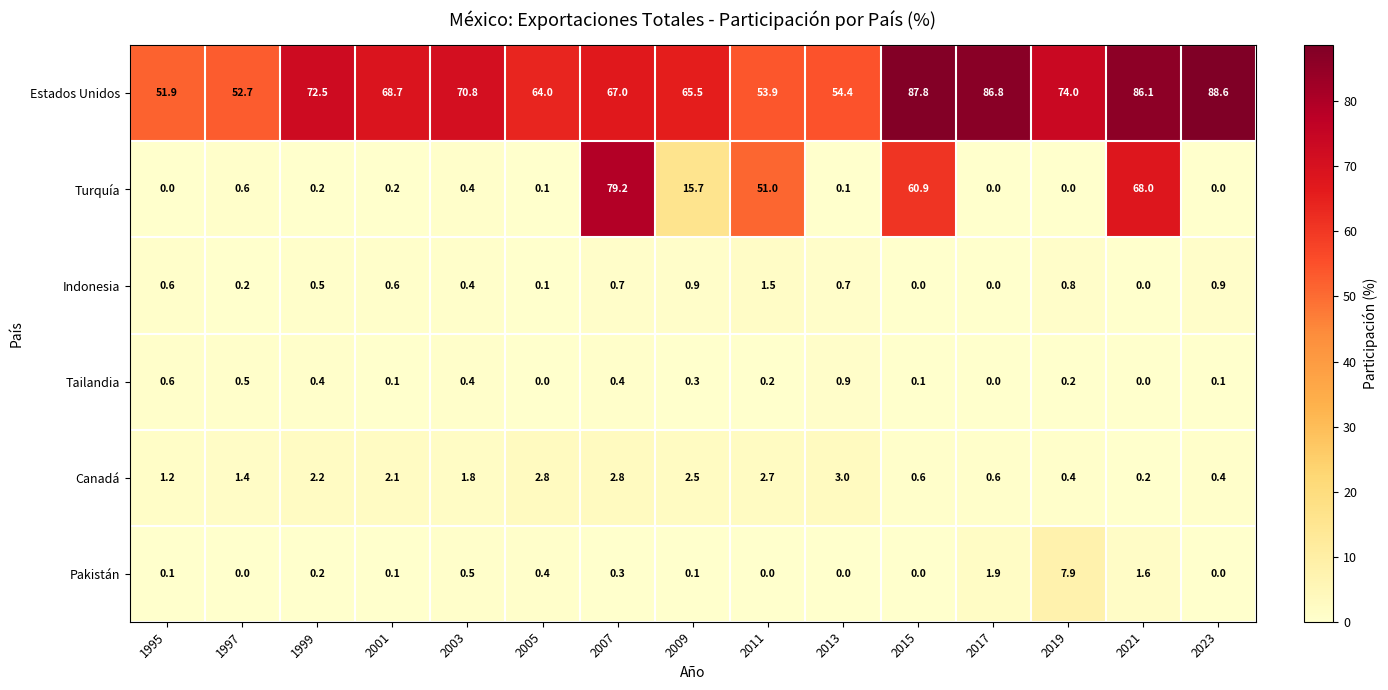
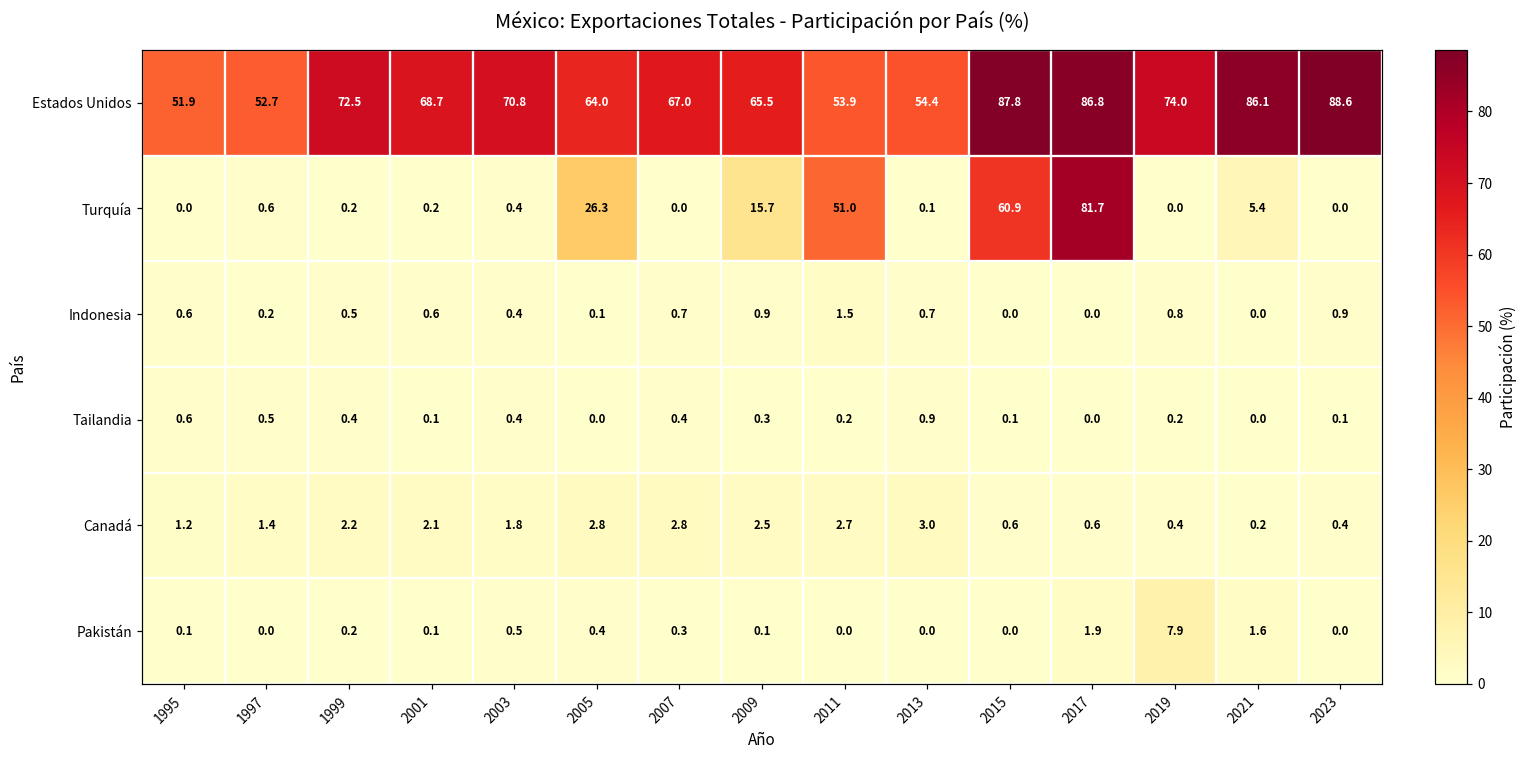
  {
    "Estados Unidos": {
      "1995": 51.9,
      "1997": 52.7,
      "1999": 72.5,
      "2001": 68.7,
      "2003": 70.8,
      "2005": 64.0,
      "2007": 67.0,
      "2009": 65.5,
      "2011": 53.9,
      "2013": 54.4,
      "2015": 87.8,
      "2017": 86.8,
      "2019": 74.0,
      "2021": 86.1,
      "2023": 88.6
    },
    "Turquía": {
      "1995": 0.0,
      "1997": 0.6,
      "1999": 0.2,
      "2001": 0.2,
      "2003": 0.4,
-     "2005": 0.1,
-     "2007": 79.2,
+     "2005": 26.3,
+     "2007": 0.0,
      "2009": 15.7,
      "2011": 51.0,
      "2013": 0.1,
      "2015": 60.9,
-     "2017": 0.0,
+     "2017": 81.7,
      "2019": 0.0,
-     "2021": 68.0,
+     "2021": 5.4,
      "2023": 0.0
    },
    "Indonesia": {
      "1995": 0.6,
      "1997": 0.2,
      "1999": 0.5,
      "2001": 0.6,
      "2003": 0.4,
      "2005": 0.1,
      "2007": 0.7,
      "2009": 0.9,
      "2011": 1.5,
      "2013": 0.7,
      "2015": 0.0,
      "2017": 0.0,
      "2019": 0.8,
      "2021": 0.0,
      "2023": 0.9
    },
    "Tailandia": {
      "1995": 0.6,
      "1997": 0.5,
      "1999": 0.4,
      "2001": 0.1,
      "2003": 0.4,
      "2005": 0.0,
      "2007": 0.4,
      "2009": 0.3,
      "2011": 0.2,
      "2013": 0.9,
      "2015": 0.1,
      "2017": 0.0,
      "2019": 0.2,
      "2021": 0.0,
      "2023": 0.1
    },
    "Canadá": {
      "1995": 1.2,
      "1997": 1.4,
      "1999": 2.2,
      "2001": 2.1,
      "2003": 1.8,
      "2005": 2.8,
      "2007": 2.8,
      "2009": 2.5,
      "2011": 2.7,
      "2013": 3.0,
      "2015": 0.6,
      "2017": 0.6,
      "2019": 0.4,
      "2021": 0.2,
      "2023": 0.4
    },
    "Pakistán": {
      "1995": 0.1,
      "1997": 0.0,
      "1999": 0.2,
      "2001": 0.1,
      "2003": 0.5,
      "2005": 0.4,
      "2007": 0.3,
      "2009": 0.1,
      "2011": 0.0,
      "2013": 0.0,
      "2015": 0.0,
      "2017": 1.9,
      "2019": 7.9,
      "2021": 1.6,
      "2023": 0.0
    }
  }
